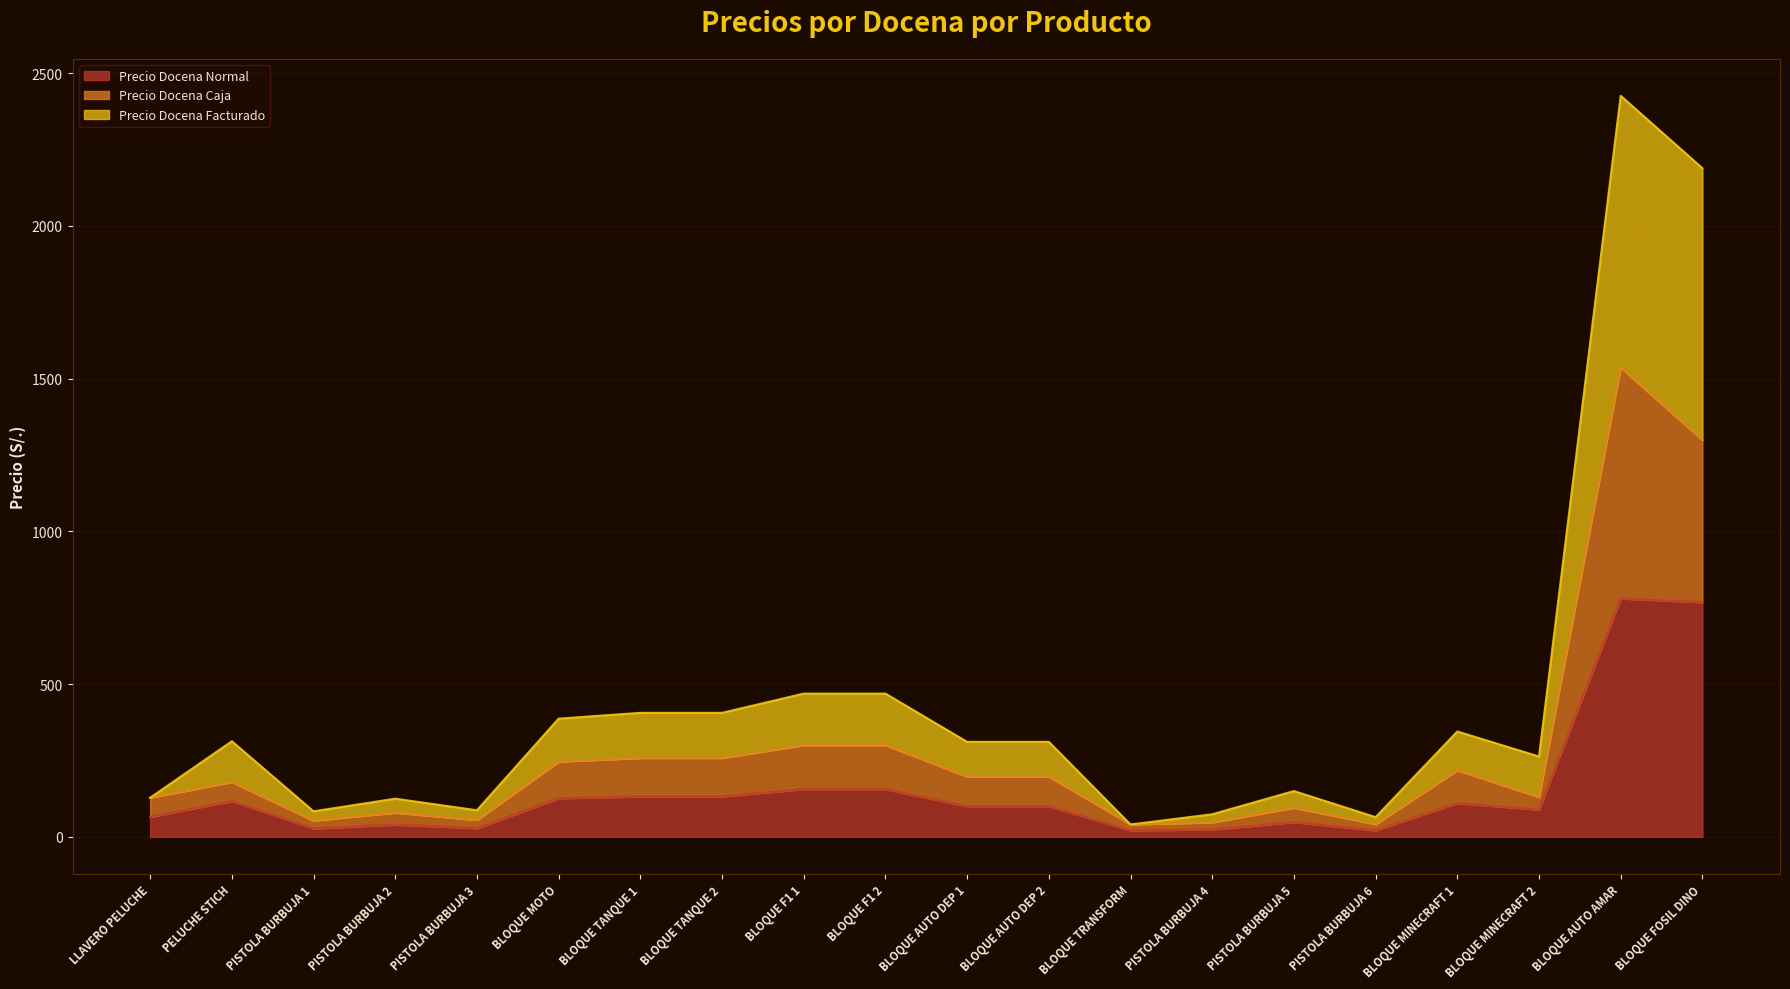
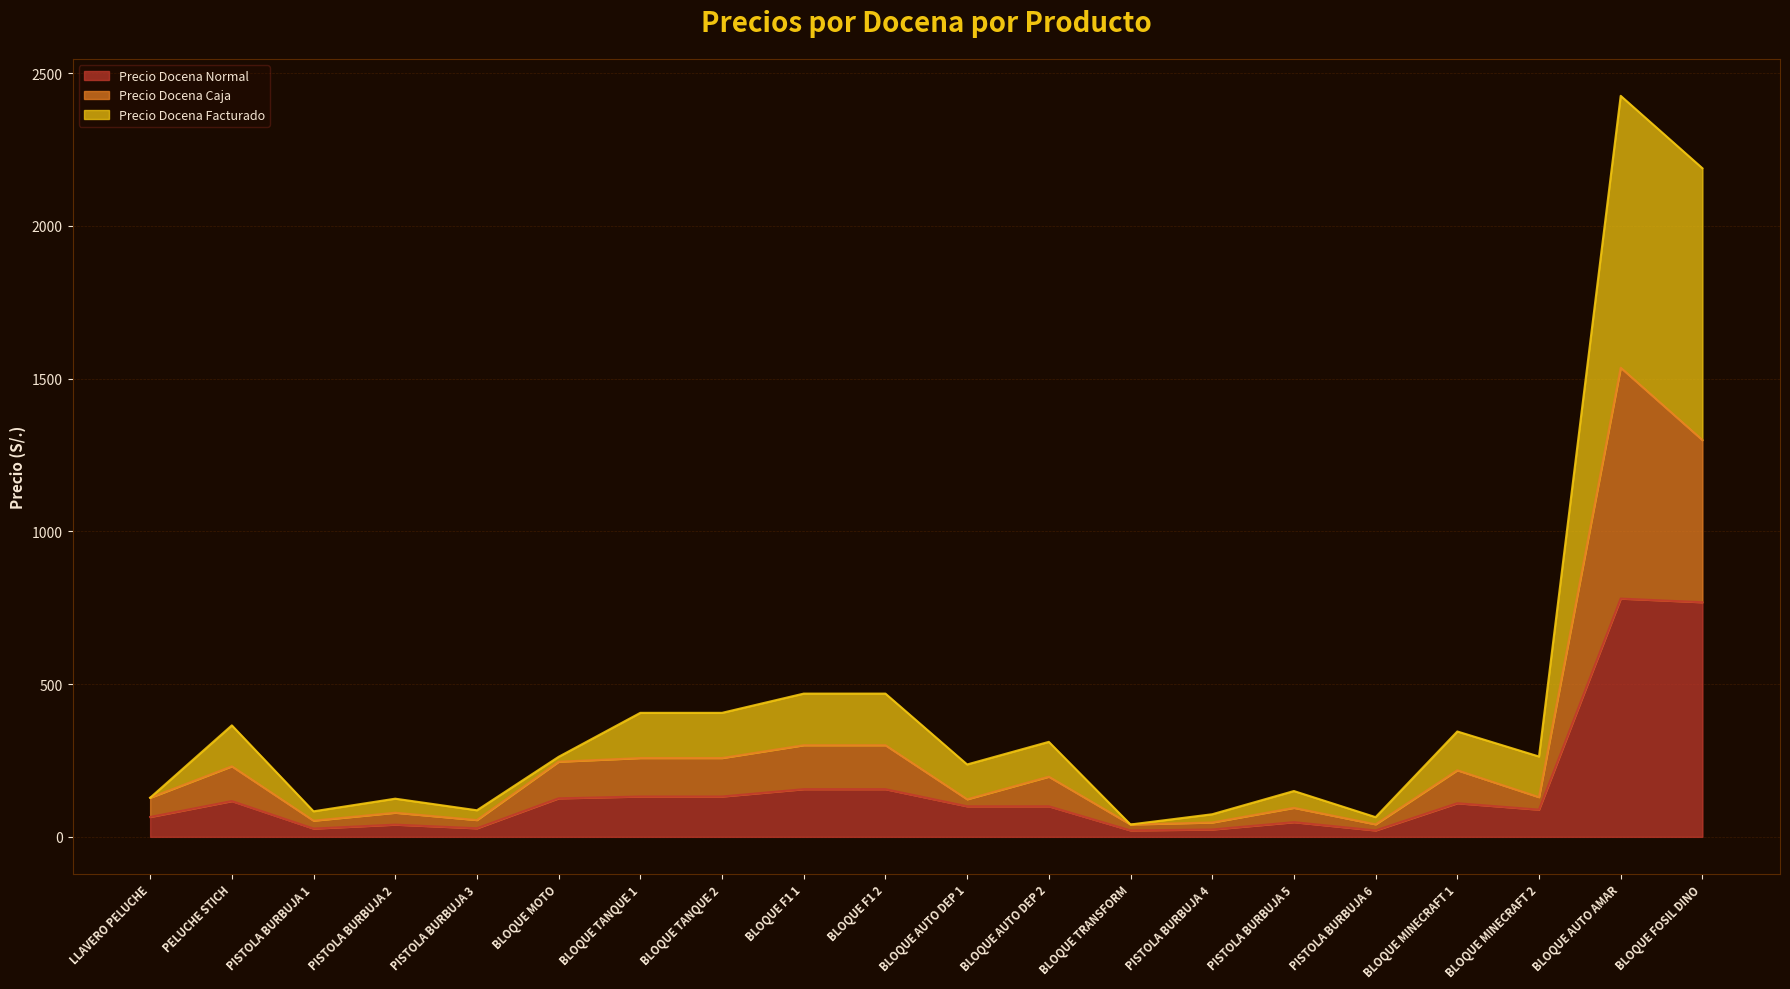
  {
    "Precio Docena Normal": {
      "LLAVERO PELUCHE": 70,
      "PELUCHE STICH": 120,
      "PISTOLA BURBUJA 1": 30,
      "PISTOLA BURBUJA 2": 40,
      "PISTOLA BURBUJA 3": 30,
      "BLOQUE MOTO": 130,
      "BLOQUE TANQUE 1": 130,
      "BLOQUE TANQUE 2": 130,
      "BLOQUE F1 1": 160,
      "BLOQUE F1 2": 160,
      "BLOQUE AUTO DEP 1": 100,
      "BLOQUE AUTO DEP 2": 100,
      "BLOQUE TRANSFORM": 20,
      "PISTOLA BURBUJA 4": 20,
      "PISTOLA BURBUJA 5": 50,
      "PISTOLA BURBUJA 6": 20,
      "BLOQUE MINECRAFT 1": 110,
      "BLOQUE MINECRAFT 2": 90,
      "BLOQUE AUTO AMAR": 780,
      "BLOQUE FOSIL DINO": 770
    },
    "Precio Docena Caja": {
-     "PELUCHE STICH": 60,
+     "PELUCHE STICH": 110,
      "PISTOLA BURBUJA 1": 30,
      "PISTOLA BURBUJA 2": 40,
      "PISTOLA BURBUJA 3": 30,
      "BLOQUE MOTO": 120,
      "BLOQUE TANQUE 1": 130,
      "BLOQUE TANQUE 2": 130,
      "BLOQUE F1 1": 140,
      "BLOQUE F1 2": 140,
-     "BLOQUE AUTO DEP 1": 100,
+     "BLOQUE AUTO DEP 1": 20,
      "BLOQUE AUTO DEP 2": 100,
      "PISTOLA BURBUJA 4": 20,
      "PISTOLA BURBUJA 5": 50,
      "PISTOLA BURBUJA 6": 20,
      "BLOQUE MINECRAFT 1": 110,
      "BLOQUE MINECRAFT 2": 40,
      "BLOQUE AUTO AMAR": 760,
      "BLOQUE FOSIL DINO": 530
    },
    "Precio Docena Facturado": {
      "PELUCHE STICH": 130,
      "PISTOLA BURBUJA 1": 30,
      "PISTOLA BURBUJA 2": 50,
      "PISTOLA BURBUJA 3": 30,
-     "BLOQUE MOTO": 140,
+     "BLOQUE MOTO": 20,
      "BLOQUE TANQUE 1": 150,
      "BLOQUE TANQUE 2": 150,
      "BLOQUE F1 1": 170,
      "BLOQUE F1 2": 170,
      "BLOQUE AUTO DEP 1": 110,
      "BLOQUE AUTO DEP 2": 110,
      "PISTOLA BURBUJA 4": 30,
      "PISTOLA BURBUJA 5": 60,
      "PISTOLA BURBUJA 6": 20,
      "BLOQUE MINECRAFT 1": 130,
      "BLOQUE MINECRAFT 2": 130,
      "BLOQUE AUTO AMAR": 890,
      "BLOQUE FOSIL DINO": 890
    }
  }
